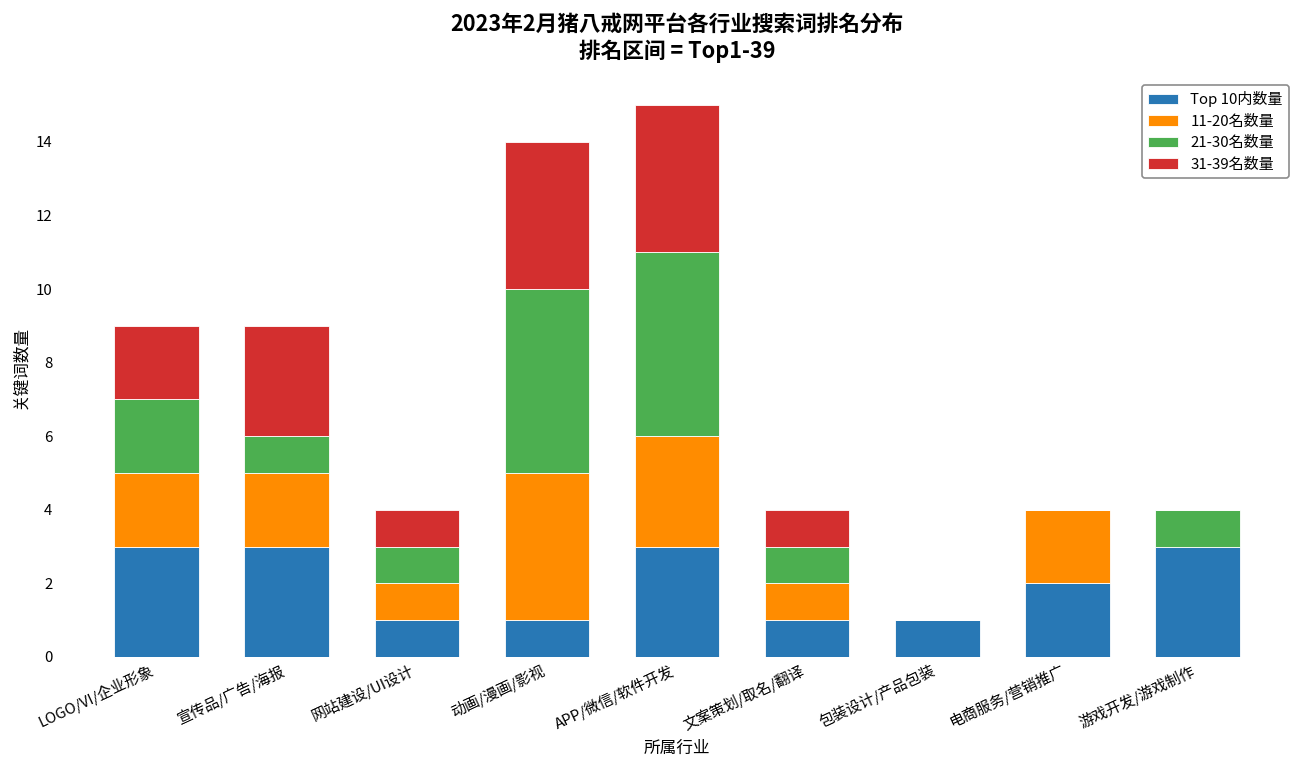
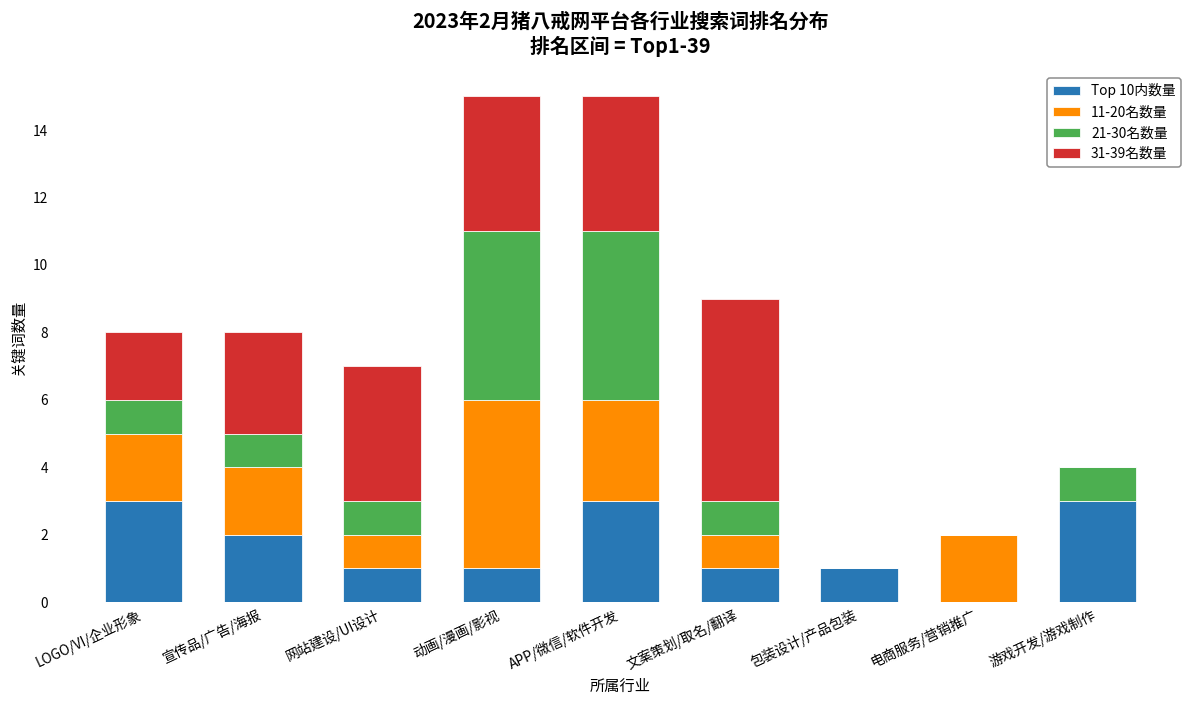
  {
    "Top 10内数量": {
      "LOGO/VI/企业形象": 3,
-     "宣传品/广告/海报": 3,
+     "宣传品/广告/海报": 2,
      "网站建设/UI设计": 1,
      "动画/漫画/影视": 1,
      "APP/微信/软件开发": 3,
      "文案策划/取名/翻译": 1,
      "包装设计/产品包装": 1,
-     "电商服务/营销推广": 2,
+     "电商服务/营销推广": 0,
      "游戏开发/游戏制作": 3
    },
    "11-20名数量": {
      "LOGO/VI/企业形象": 2,
      "宣传品/广告/海报": 2,
      "网站建设/UI设计": 1,
-     "动画/漫画/影视": 4,
+     "动画/漫画/影视": 5,
      "APP/微信/软件开发": 3,
      "文案策划/取名/翻译": 1,
      "包装设计/产品包装": 0,
      "电商服务/营销推广": 2,
      "游戏开发/游戏制作": 0
    },
    "21-30名数量": {
-     "LOGO/VI/企业形象": 2,
+     "LOGO/VI/企业形象": 1,
      "宣传品/广告/海报": 1,
      "网站建设/UI设计": 1,
      "动画/漫画/影视": 5,
      "APP/微信/软件开发": 5,
      "文案策划/取名/翻译": 1,
      "包装设计/产品包装": 0,
      "电商服务/营销推广": 0,
      "游戏开发/游戏制作": 1
    },
    "31-39名数量": {
      "LOGO/VI/企业形象": 2,
      "宣传品/广告/海报": 3,
-     "网站建设/UI设计": 1,
+     "网站建设/UI设计": 4,
      "动画/漫画/影视": 4,
      "APP/微信/软件开发": 4,
-     "文案策划/取名/翻译": 1,
+     "文案策划/取名/翻译": 6,
      "包装设计/产品包装": 0,
      "电商服务/营销推广": 0,
      "游戏开发/游戏制作": 0
    }
  }
